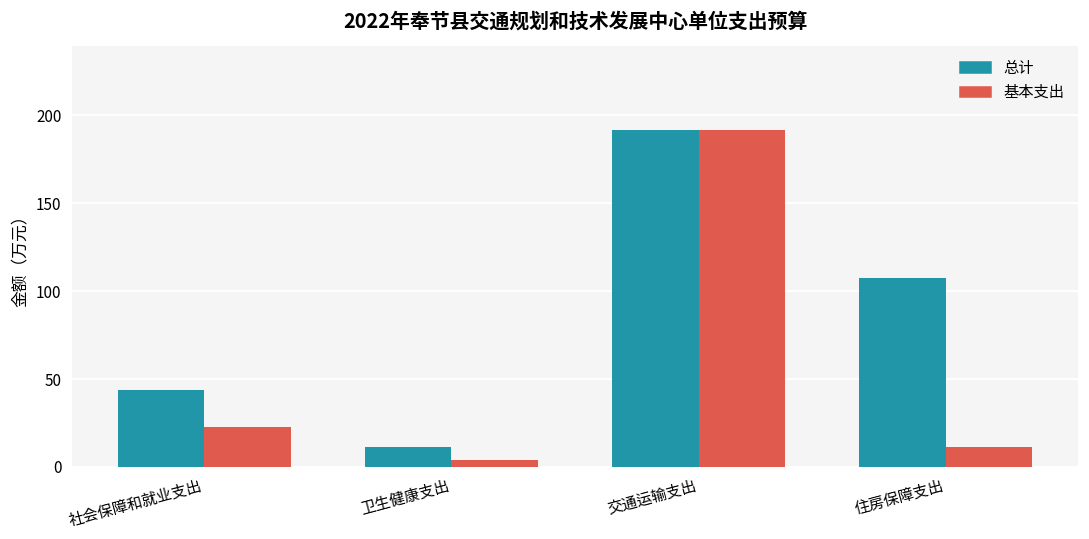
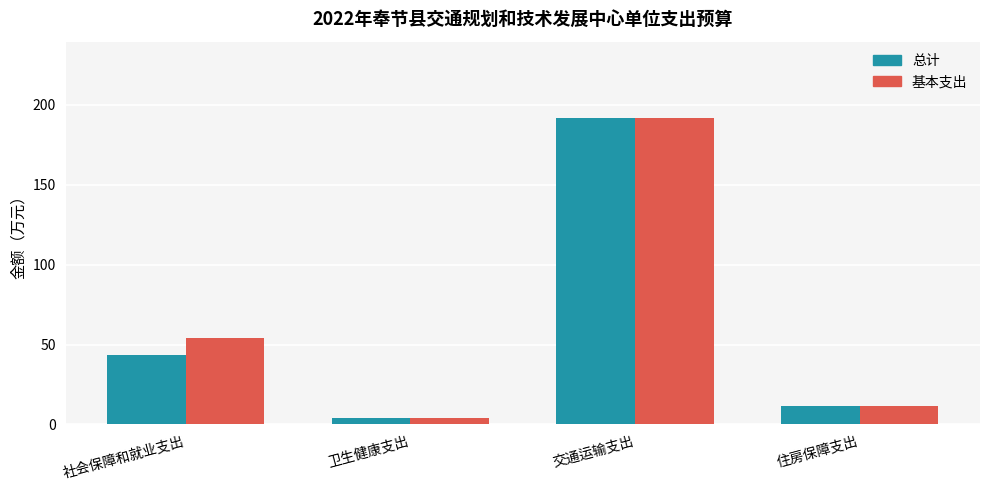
  {
    "总计": {
      "社会保障和就业支出": 44,
-     "卫生健康支出": 11,
+     "卫生健康支出": 4,
      "交通运输支出": 192,
-     "住房保障支出": 108
+     "住房保障支出": 11
    },
    "基本支出": {
-     "社会保障和就业支出": 23,
+     "社会保障和就业支出": 54,
      "卫生健康支出": 4,
      "交通运输支出": 192,
      "住房保障支出": 11
    }
  }
